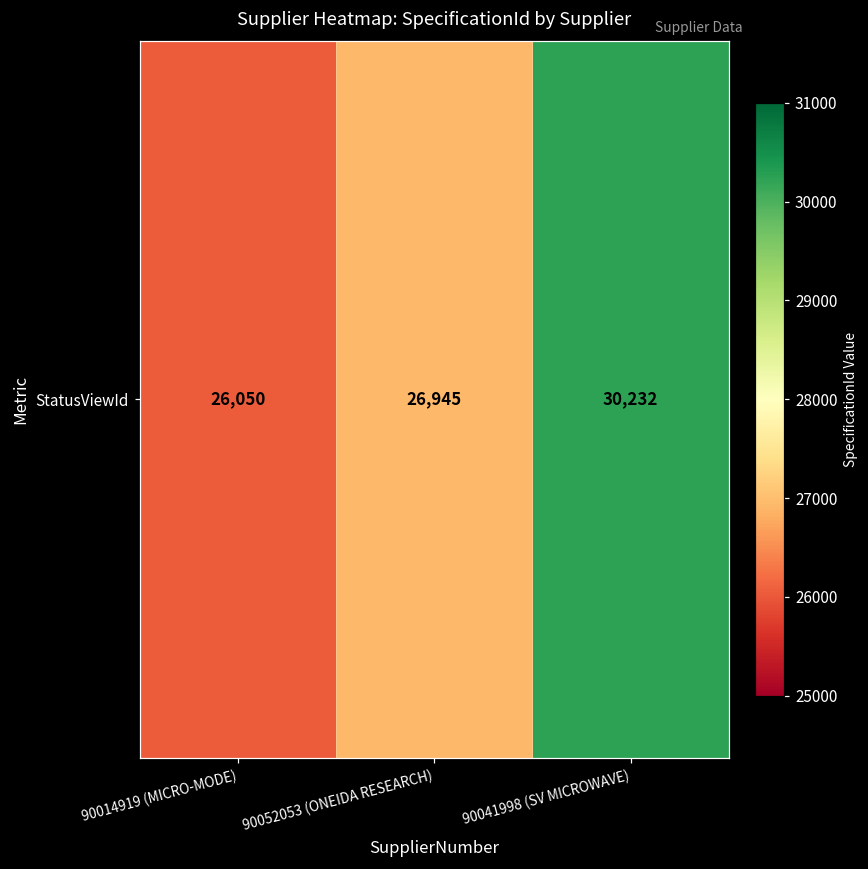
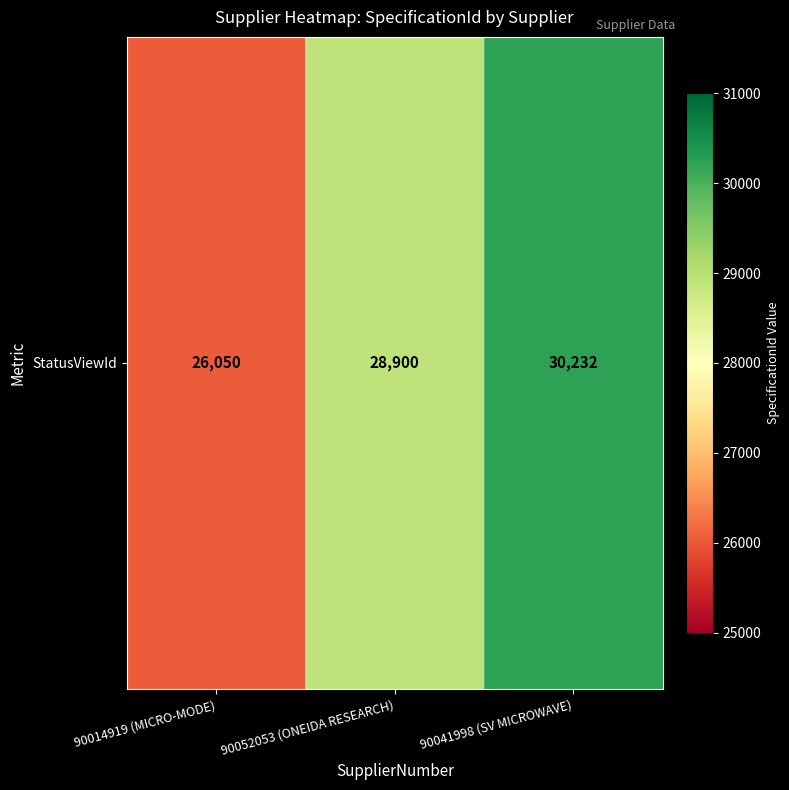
  {
    "StatusViewId": {
      "90014919 (MICRO-MODE)": "26,050",
-     "90052053 (ONEIDA RESEARCH)": "26,945",
+     "90052053 (ONEIDA RESEARCH)": "28,900",
      "90041998 (SV MICROWAVE)": "30,232"
    }
  }
